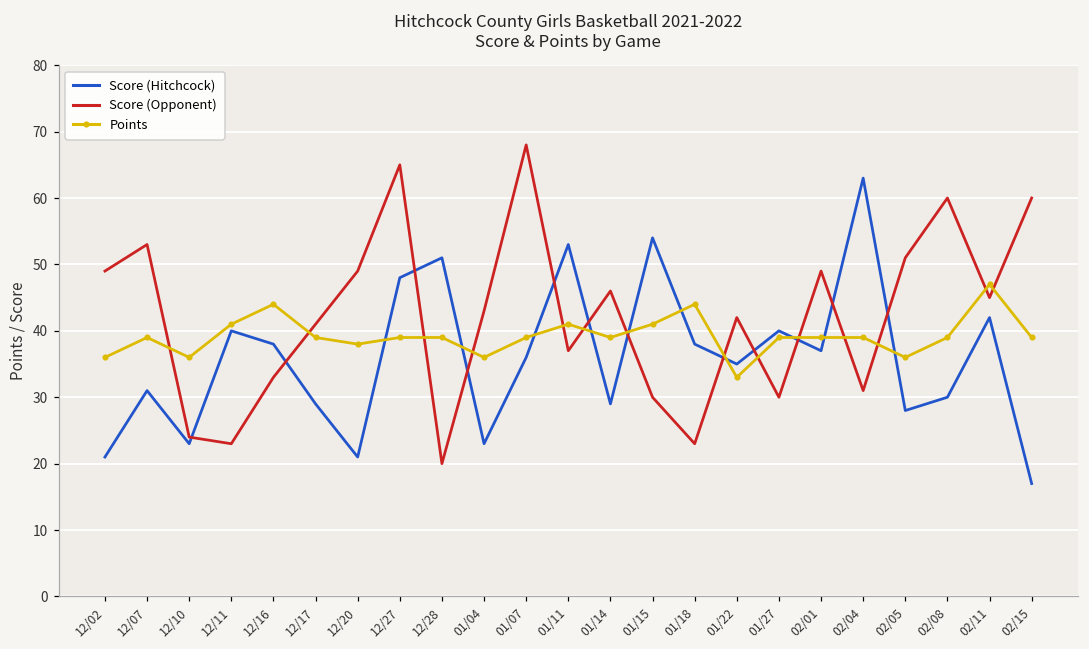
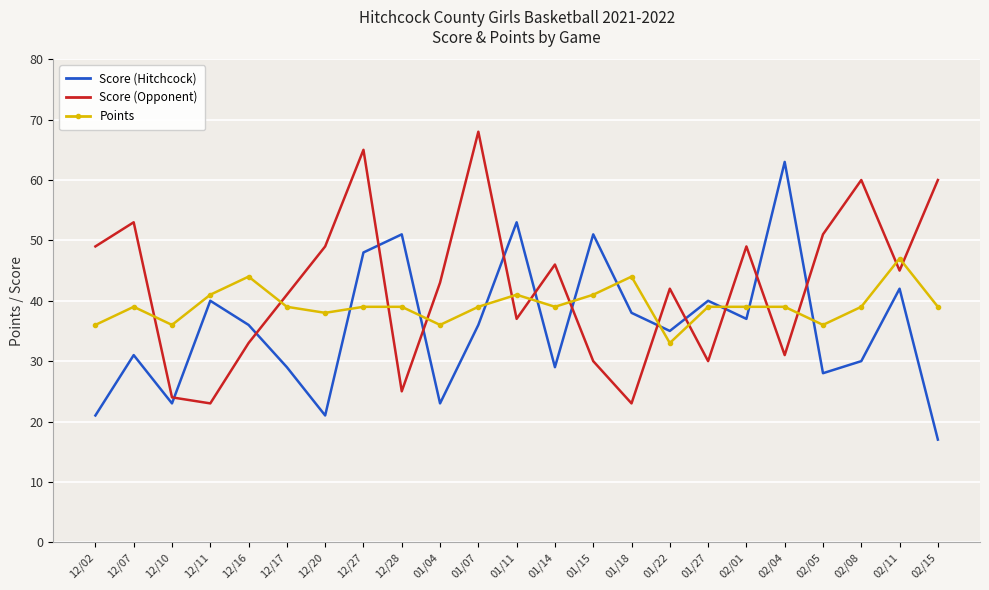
  {
    "Score (Hitchcock)": {
      "12/02": 21,
      "12/07": 31,
      "12/10": 23,
      "12/11": 40,
-     "12/16": 38,
+     "12/16": 36,
      "12/17": 29,
      "12/20": 21,
      "12/27": 48,
      "12/28": 51,
      "01/04": 23,
      "01/07": 36,
      "01/11": 53,
      "01/14": 29,
-     "01/15": 54,
+     "01/15": 51,
      "01/18": 38,
      "01/22": 35,
      "01/27": 40,
      "02/01": 37,
      "02/04": 63,
      "02/05": 28,
      "02/08": 30,
      "02/11": 42,
      "02/15": 17
    },
    "Score (Opponent)": {
      "12/02": 49,
      "12/07": 53,
      "12/10": 24,
      "12/11": 23,
      "12/16": 33,
      "12/17": 41,
      "12/20": 49,
      "12/27": 65,
-     "12/28": 20,
+     "12/28": 25,
      "01/04": 43,
      "01/07": 68,
      "01/11": 37,
      "01/14": 46,
      "01/15": 30,
      "01/18": 23,
      "01/22": 42,
      "01/27": 30,
      "02/01": 49,
      "02/04": 31,
      "02/05": 51,
      "02/08": 60,
      "02/11": 45,
      "02/15": 60
    },
    "Points": {
      "12/02": 36,
      "12/07": 39,
      "12/10": 36,
      "12/11": 41,
      "12/16": 44,
      "12/17": 39,
      "12/20": 38,
      "12/27": 39,
      "12/28": 39,
      "01/04": 36,
      "01/07": 39,
      "01/11": 41,
      "01/14": 39,
      "01/15": 41,
      "01/18": 44,
      "01/22": 33,
      "01/27": 39,
      "02/01": 39,
      "02/04": 39,
      "02/05": 36,
      "02/08": 39,
      "02/11": 47,
      "02/15": 39
    }
  }
